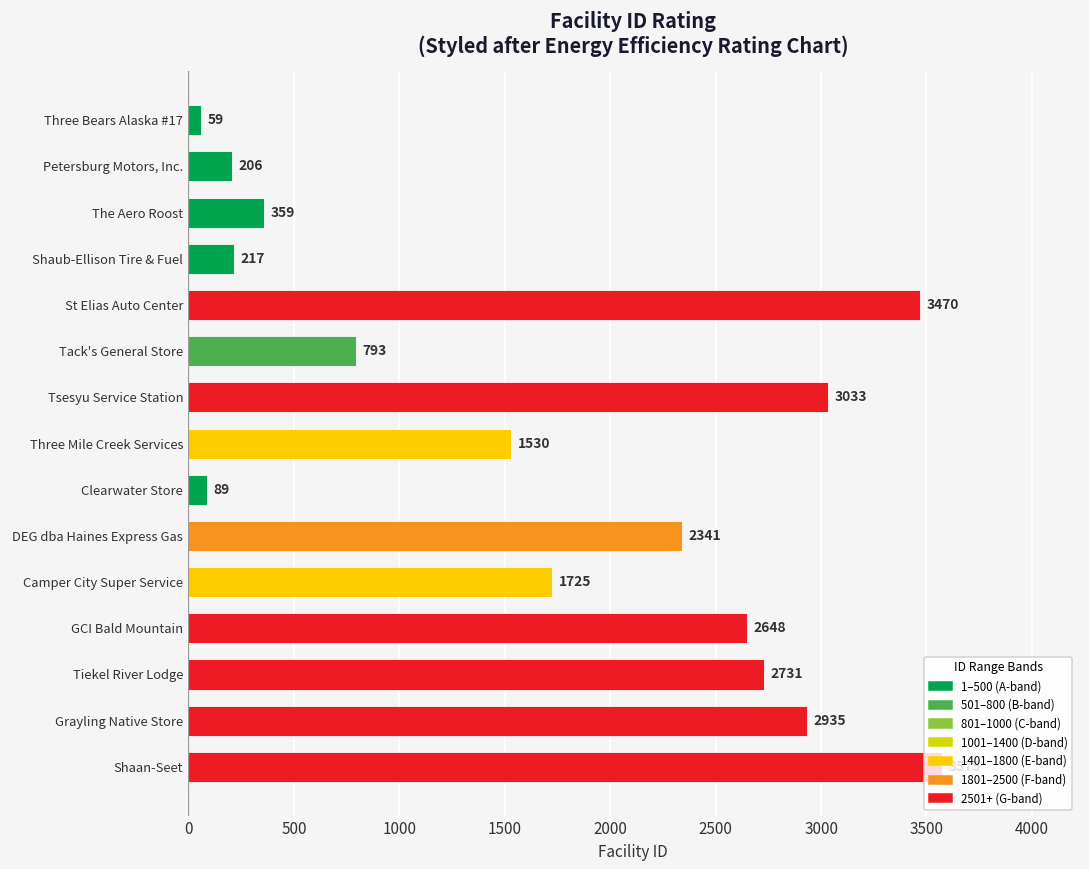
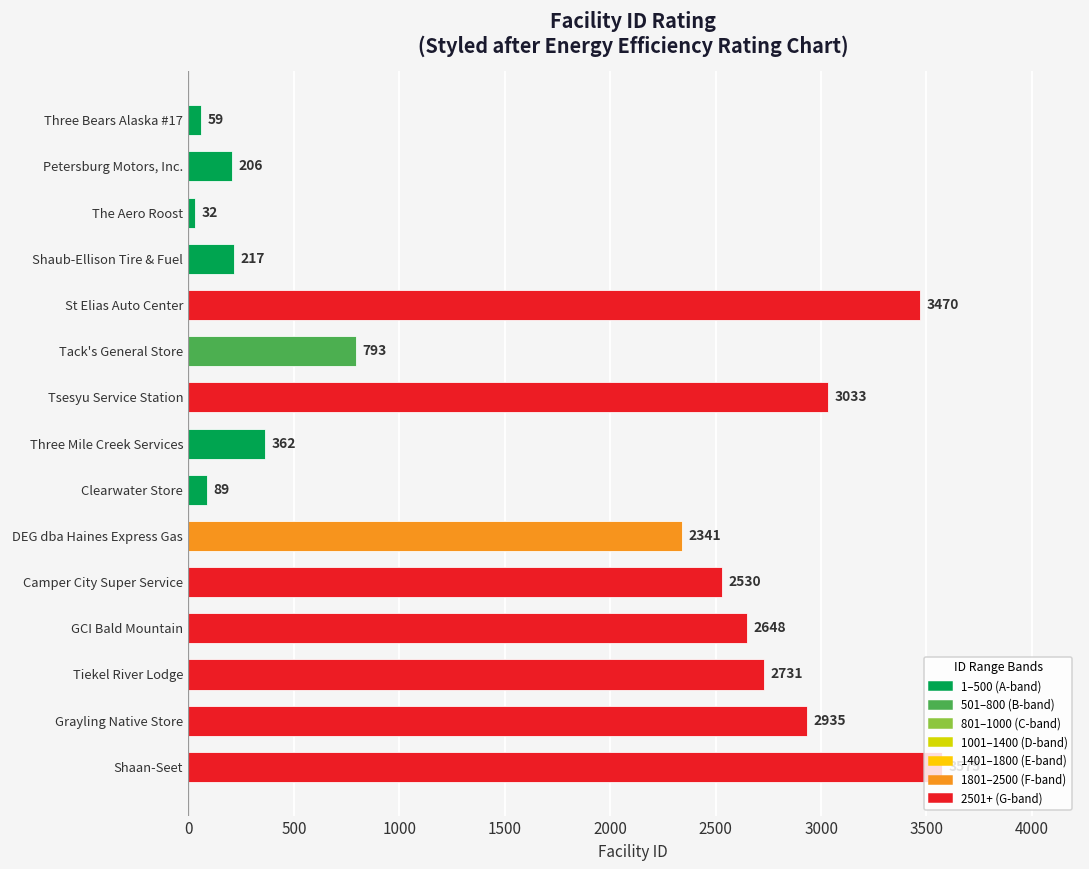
  {
    "Three Bears Alaska #17": 59,
    "Petersburg Motors, Inc.": 206,
-   "The Aero Roost": 359,
+   "The Aero Roost": 32,
    "Shaub-Ellison Tire & Fuel": 217,
    "St Elias Auto Center": 3470,
    "Tack's General Store": 793,
    "Tsesyu Service Station": 3033,
-   "Three Mile Creek Services": 1530,
+   "Three Mile Creek Services": 362,
    "Clearwater Store": 89,
    "DEG dba Haines Express Gas": 2341,
-   "Camper City Super Service": 1725,
+   "Camper City Super Service": 2530,
    "GCI Bald Mountain": 2648,
    "Tiekel River Lodge": 2731,
    "Grayling Native Store": 2935
  }
